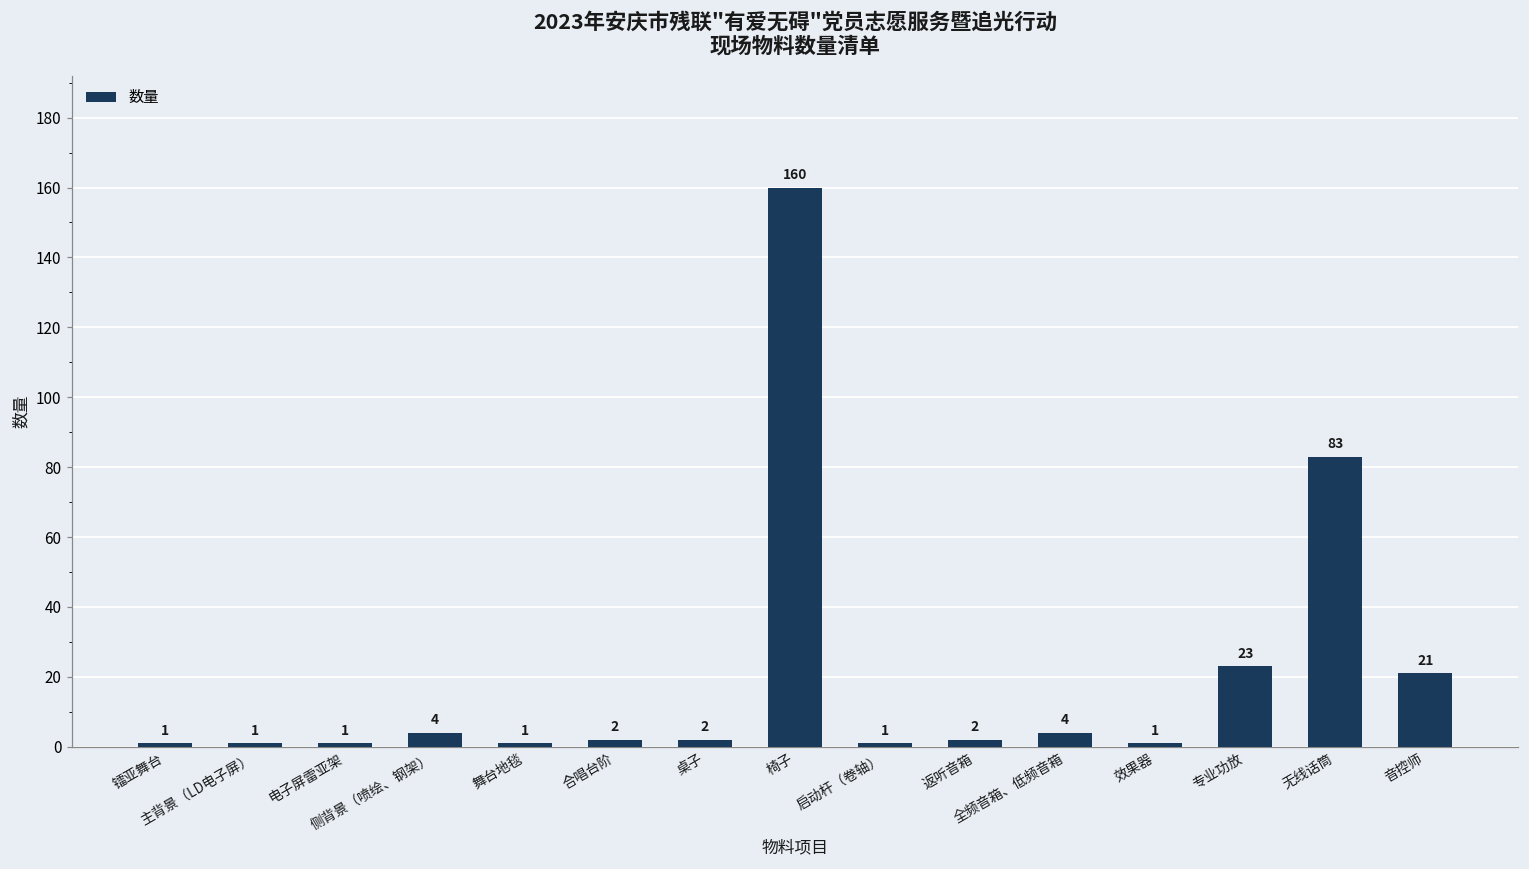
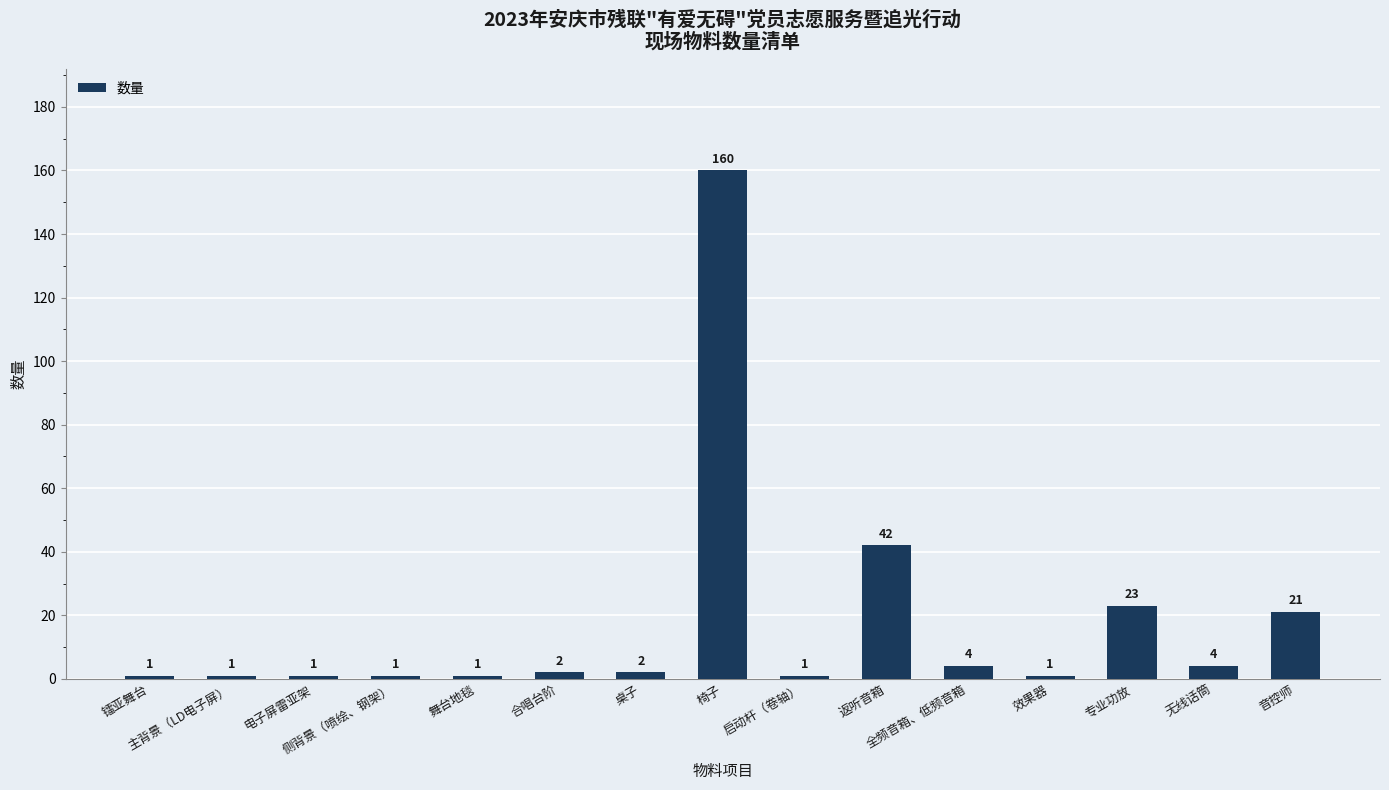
  {
    "镭亚舞台": 1,
    "主背景（LD电子屏）": 1,
    "电子屏雷亚架": 1,
-   "侧背景（喷绘、钢架）": 4,
+   "侧背景（喷绘、钢架）": 1,
    "舞台地毯": 1,
    "合唱台阶": 2,
    "桌子": 2,
    "椅子": 160,
    "启动杆（卷轴）": 1,
-   "返听音箱": 2,
+   "返听音箱": 42,
    "全频音箱、低频音箱": 4,
    "效果器": 1,
    "专业功放": 23,
-   "无线话筒": 83,
+   "无线话筒": 4,
    "音控师": 21
  }
